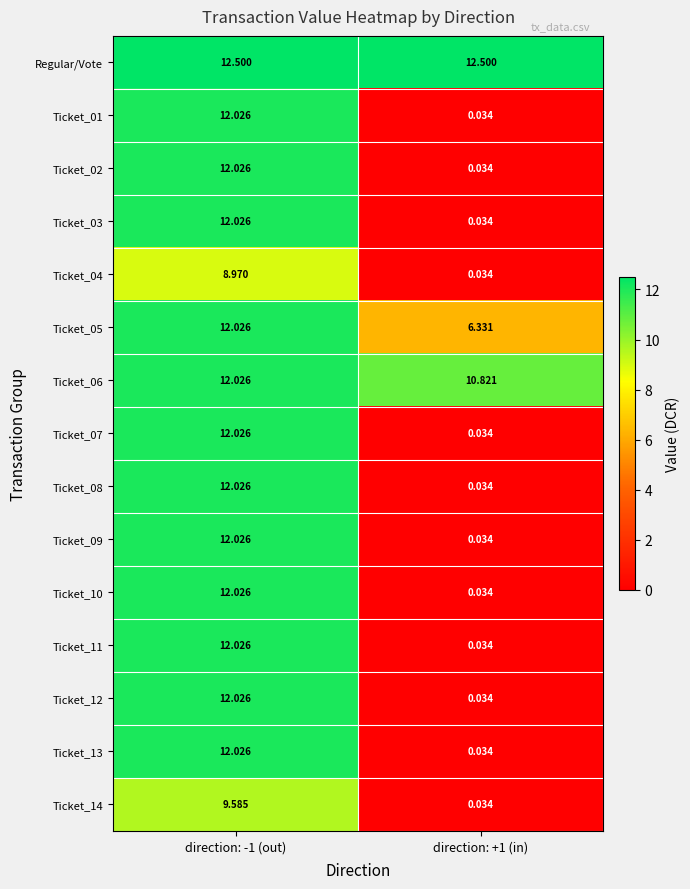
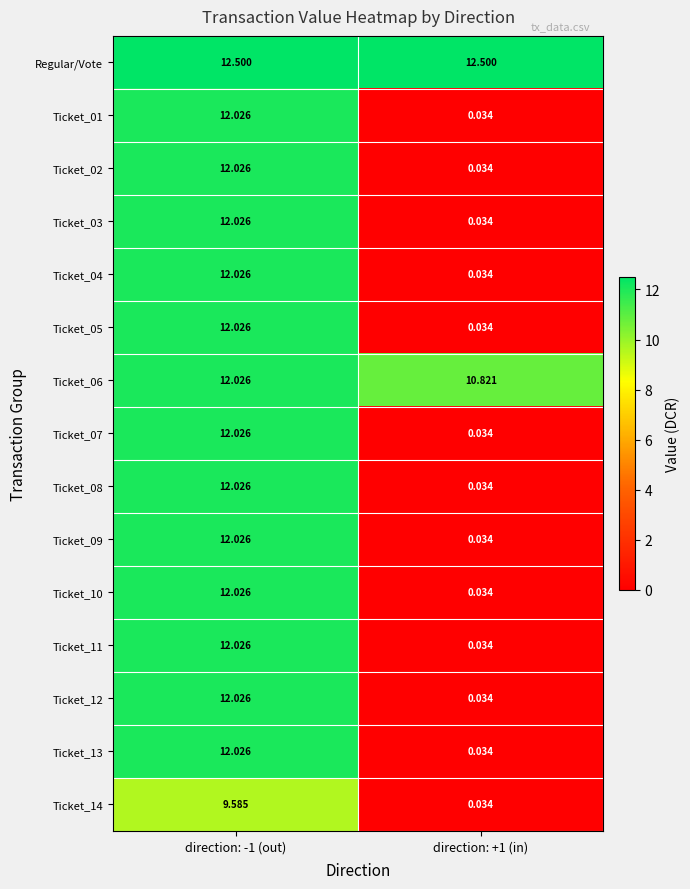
  {
    "Regular/Vote": {
      "direction: -1 (out)": 12.500,
      "direction: +1 (in)": 12.500
    },
    "Ticket_01": {
      "direction: -1 (out)": 12.026,
      "direction: +1 (in)": 0.034
    },
    "Ticket_02": {
      "direction: -1 (out)": 12.026,
      "direction: +1 (in)": 0.034
    },
    "Ticket_03": {
      "direction: -1 (out)": 12.026,
      "direction: +1 (in)": 0.034
    },
    "Ticket_04": {
-     "direction: -1 (out)": 8.970,
+     "direction: -1 (out)": 12.026,
      "direction: +1 (in)": 0.034
    },
    "Ticket_05": {
      "direction: -1 (out)": 12.026,
-     "direction: +1 (in)": 6.331
+     "direction: +1 (in)": 0.034
    },
    "Ticket_06": {
      "direction: -1 (out)": 12.026,
      "direction: +1 (in)": 10.821
    },
    "Ticket_07": {
      "direction: -1 (out)": 12.026,
      "direction: +1 (in)": 0.034
    },
    "Ticket_08": {
      "direction: -1 (out)": 12.026,
      "direction: +1 (in)": 0.034
    },
    "Ticket_09": {
      "direction: -1 (out)": 12.026,
      "direction: +1 (in)": 0.034
    },
    "Ticket_10": {
      "direction: -1 (out)": 12.026,
      "direction: +1 (in)": 0.034
    },
    "Ticket_11": {
      "direction: -1 (out)": 12.026,
      "direction: +1 (in)": 0.034
    },
    "Ticket_12": {
      "direction: -1 (out)": 12.026,
      "direction: +1 (in)": 0.034
    },
    "Ticket_13": {
      "direction: -1 (out)": 12.026,
      "direction: +1 (in)": 0.034
    },
    "Ticket_14": {
      "direction: -1 (out)": 9.585,
      "direction: +1 (in)": 0.034
    }
  }
